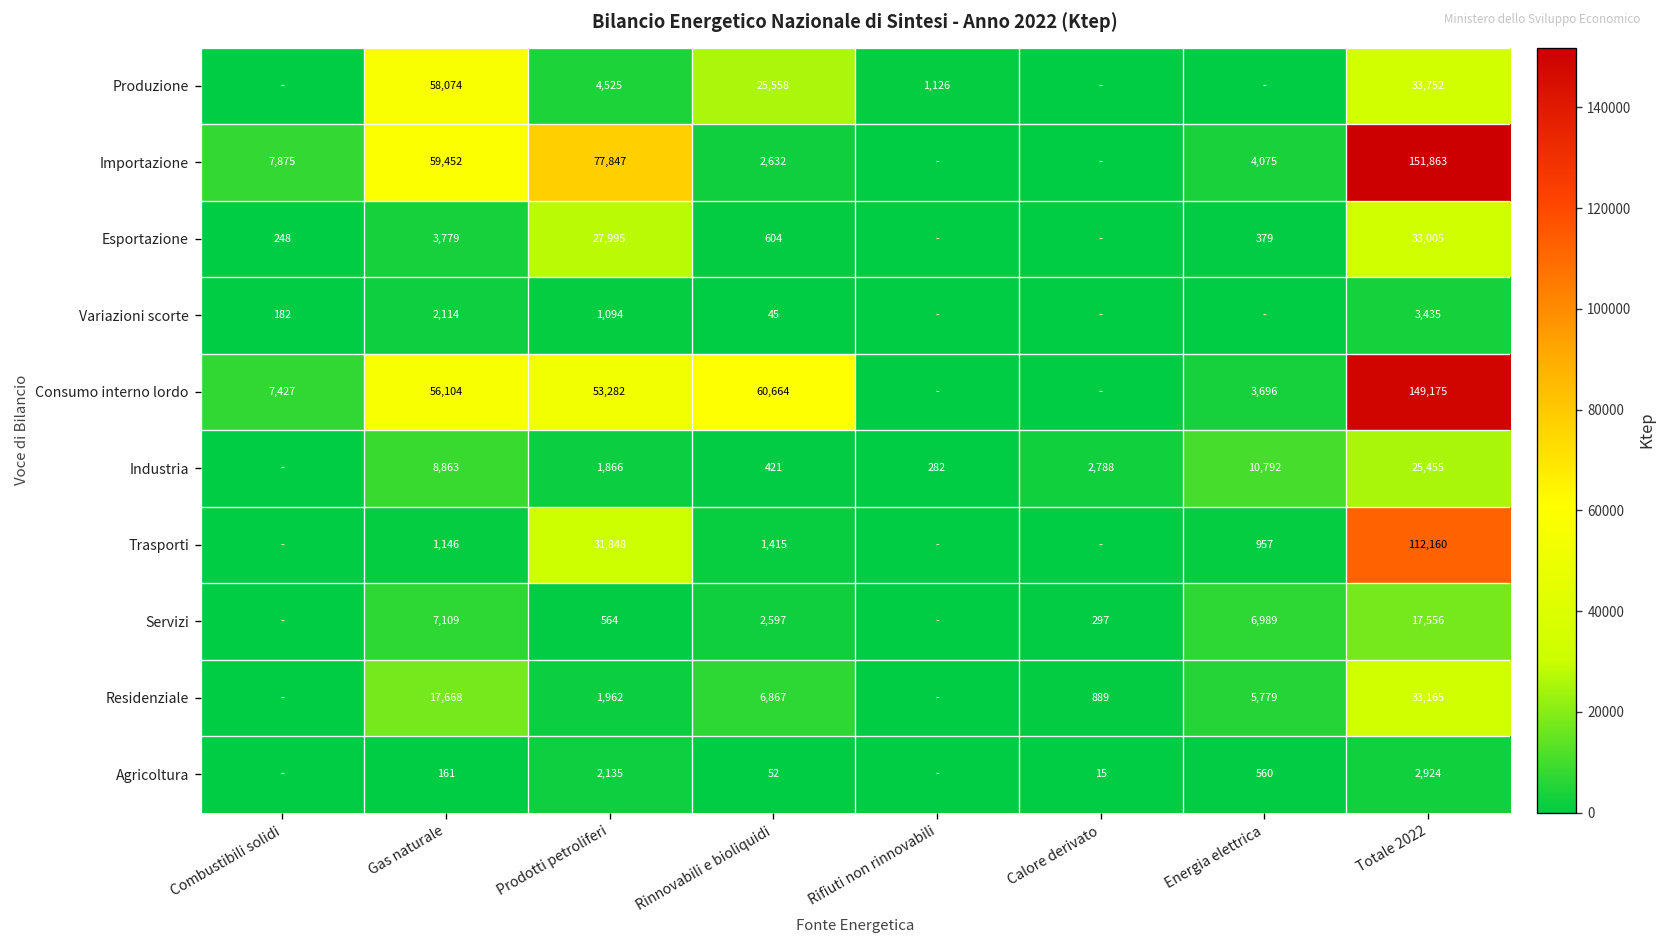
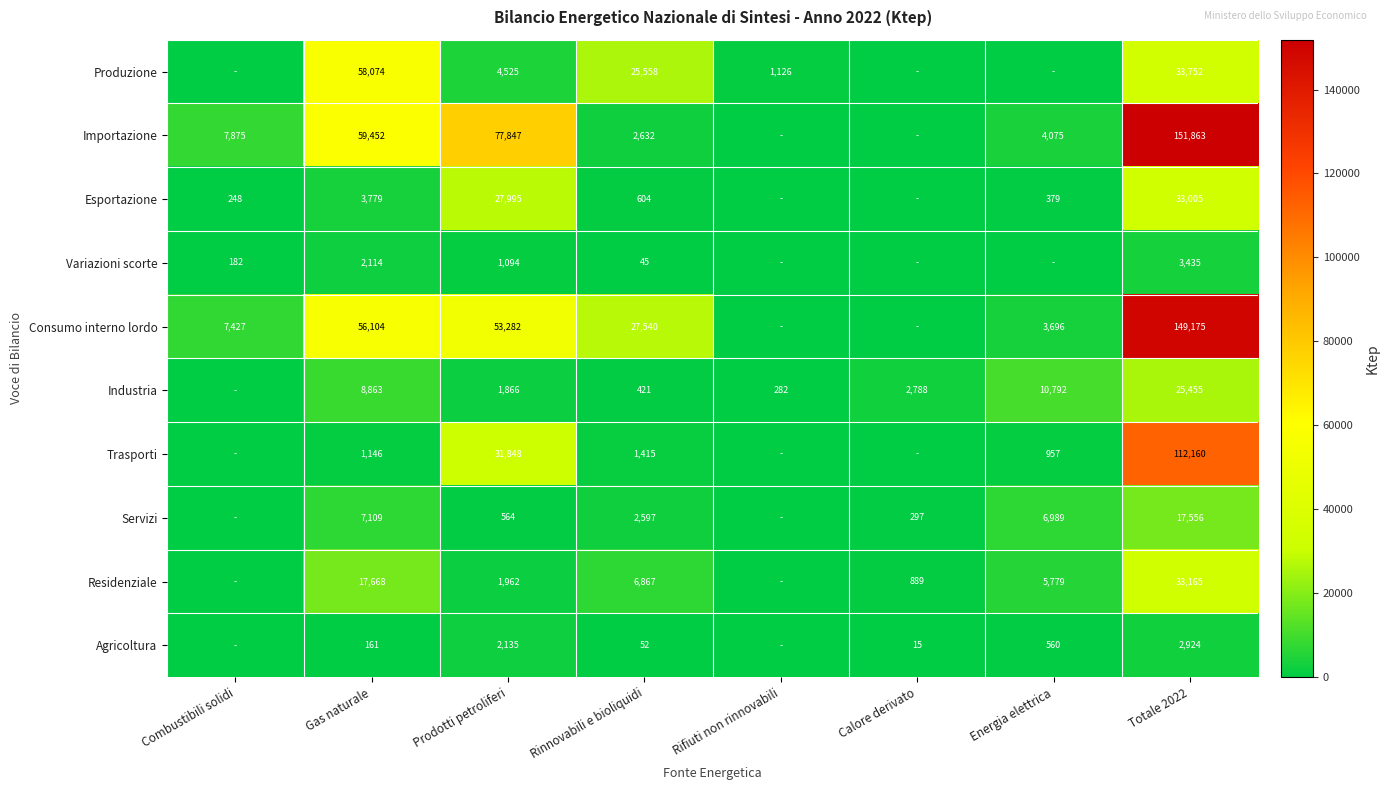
  {
    "Produzione": {
      "Gas naturale": "58,074",
      "Prodotti petroliferi": "4,525",
      "Rinnovabili e bioliquidi": "25,558",
      "Rifiuti non rinnovabili": "1,126",
      "Totale 2022": "33,752"
    },
    "Importazione": {
      "Combustibili solidi": "7,875",
      "Gas naturale": "59,452",
      "Prodotti petroliferi": "77,847",
      "Rinnovabili e bioliquidi": "2,632",
      "Energia elettrica": "4,075",
      "Totale 2022": "151,863"
    },
    "Esportazione": {
      "Combustibili solidi": "248",
      "Gas naturale": "3,779",
      "Prodotti petroliferi": "27,995",
      "Rinnovabili e bioliquidi": "604",
      "Energia elettrica": "379",
      "Totale 2022": "33,005"
    },
    "Variazioni scorte": {
      "Combustibili solidi": "182",
      "Gas naturale": "2,114",
      "Prodotti petroliferi": "1,094",
      "Rinnovabili e bioliquidi": "45",
      "Totale 2022": "3,435"
    },
    "Consumo interno lordo": {
      "Combustibili solidi": "7,427",
      "Gas naturale": "56,104",
      "Prodotti petroliferi": "53,282",
-     "Rinnovabili e bioliquidi": "60,664",
+     "Rinnovabili e bioliquidi": "27,540",
      "Energia elettrica": "3,696",
      "Totale 2022": "149,175"
    },
    "Industria": {
      "Gas naturale": "8,863",
      "Prodotti petroliferi": "1,866",
      "Rinnovabili e bioliquidi": "421",
      "Rifiuti non rinnovabili": "282",
      "Calore derivato": "2,788",
      "Energia elettrica": "10,792",
      "Totale 2022": "25,455"
    },
    "Trasporti": {
      "Gas naturale": "1,146",
      "Prodotti petroliferi": "31,848",
      "Rinnovabili e bioliquidi": "1,415",
      "Energia elettrica": "957",
      "Totale 2022": "112,160"
    },
    "Servizi": {
      "Gas naturale": "7,109",
      "Prodotti petroliferi": "564",
      "Rinnovabili e bioliquidi": "2,597",
      "Calore derivato": "297",
      "Energia elettrica": "6,989",
      "Totale 2022": "17,556"
    },
    "Residenziale": {
      "Gas naturale": "17,668",
      "Prodotti petroliferi": "1,962",
      "Rinnovabili e bioliquidi": "6,867",
      "Calore derivato": "889",
      "Energia elettrica": "5,779",
      "Totale 2022": "33,165"
    },
    "Agricoltura": {
      "Gas naturale": "161",
      "Prodotti petroliferi": "2,135",
      "Rinnovabili e bioliquidi": "52",
      "Calore derivato": "15",
      "Energia elettrica": "560",
      "Totale 2022": "2,924"
    }
  }
